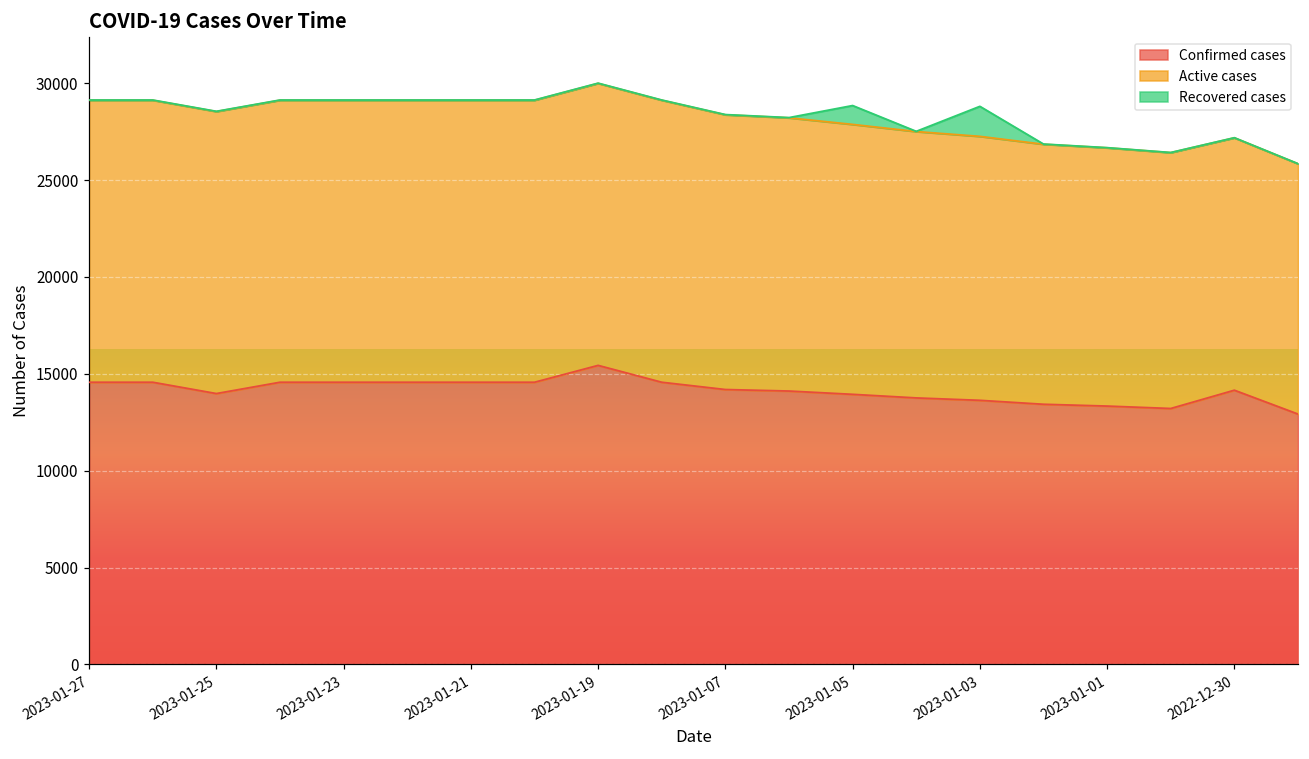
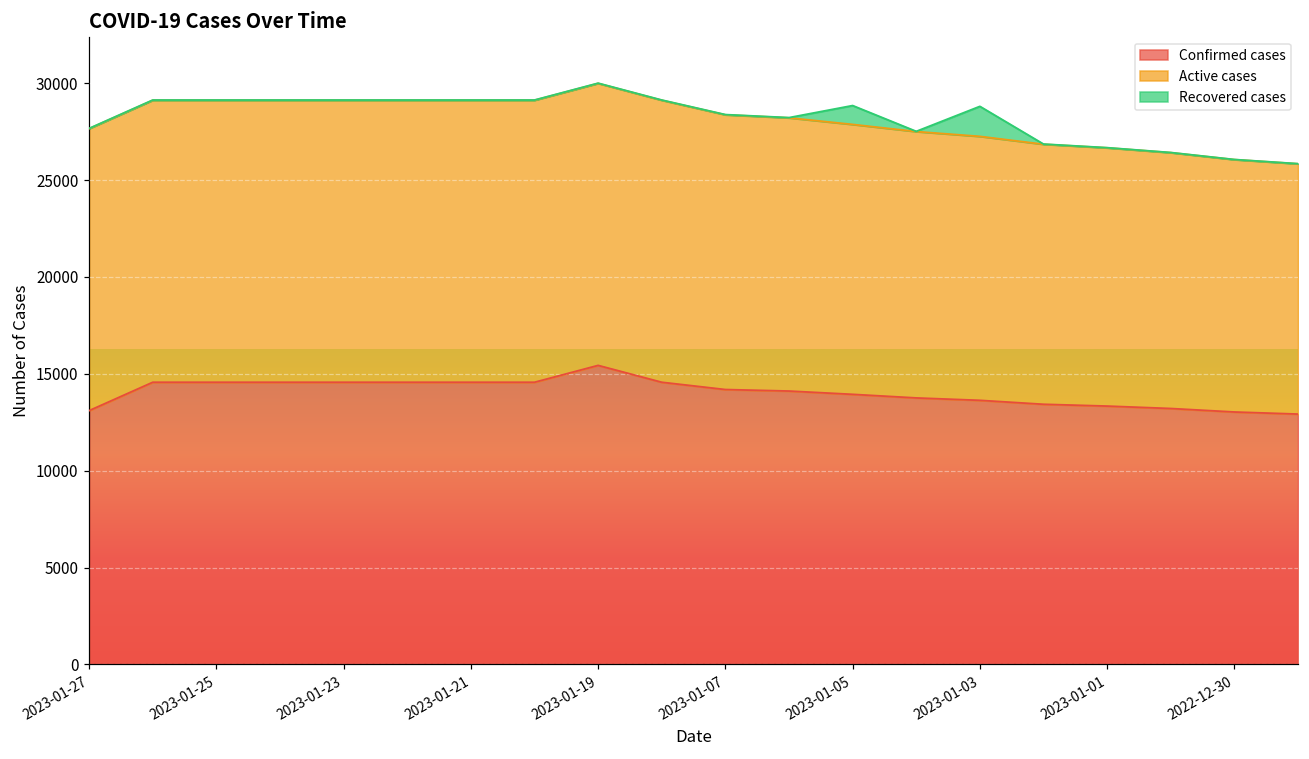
  {
    "Confirmed cases": {
-     "2023-01-27": 14600,
-     "2023-01-25": 14000,
+     "2023-01-27": 13100,
+     "2023-01-25": 14600,
      "2023-01-23": 14600,
      "2023-01-21": 14600,
      "2023-01-19": 15400,
      "2023-01-07": 14200,
      "2023-01-05": 13900,
      "2023-01-03": 13600,
      "2023-01-01": 13300,
-     "2022-12-30": 14200
+     "2022-12-30": 13000
    },
    "Active cases": {
      "2023-01-05": 13900,
      "2023-01-03": 13600
    },
    "Recovered cases": {
      "2023-01-05": 1000,
      "2023-01-03": 1600
    }
  }
